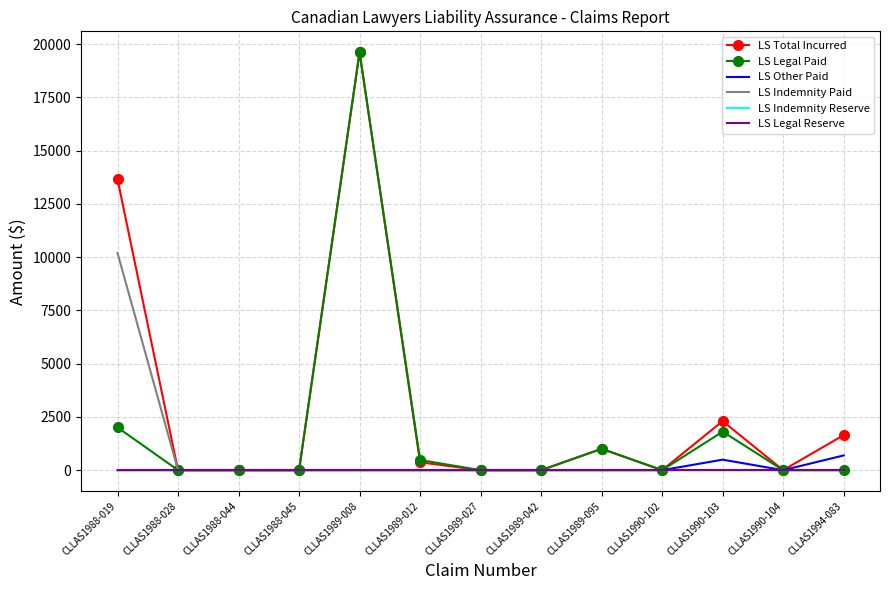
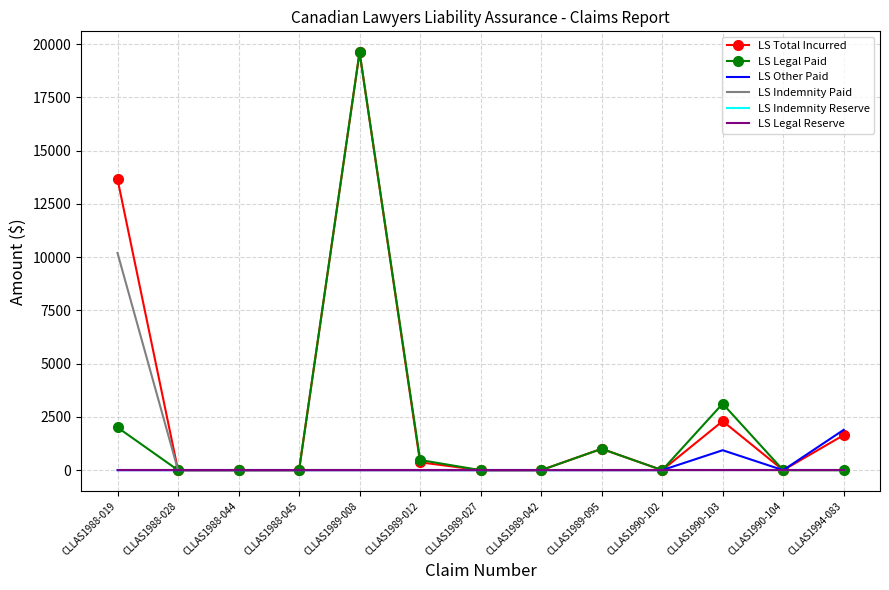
  {
    "LS Total Incurred": {
      "CLLAS1988-019": 13700,
      "CLLAS1990-103": 2300,
      "CLLAS1994-083": 1600
    },
    "LS Legal Paid": {
      "CLLAS1988-019": 2000,
-     "CLLAS1990-103": 1800
+     "CLLAS1990-103": 3100
    },
    "LS Other Paid": {
-     "CLLAS1990-103": 500,
-     "CLLAS1994-083": 700
+     "CLLAS1990-103": 900,
+     "CLLAS1994-083": 1900
    },
    "LS Indemnity Paid": {
      "CLLAS1988-019": 10200
    }
  }
